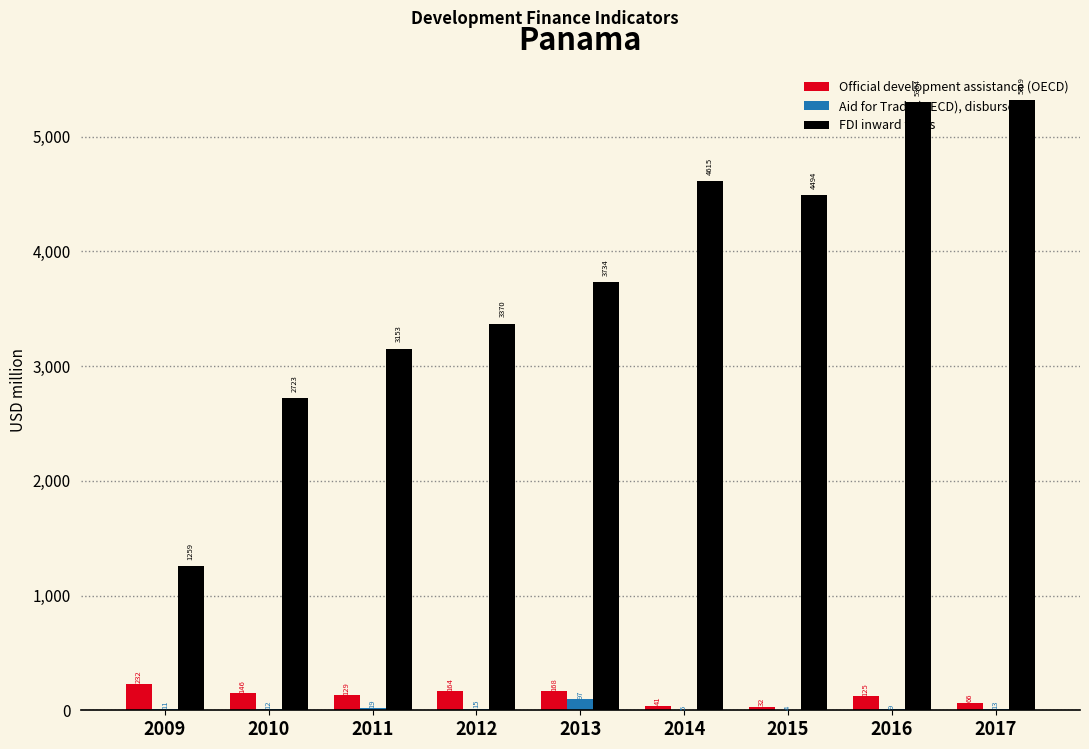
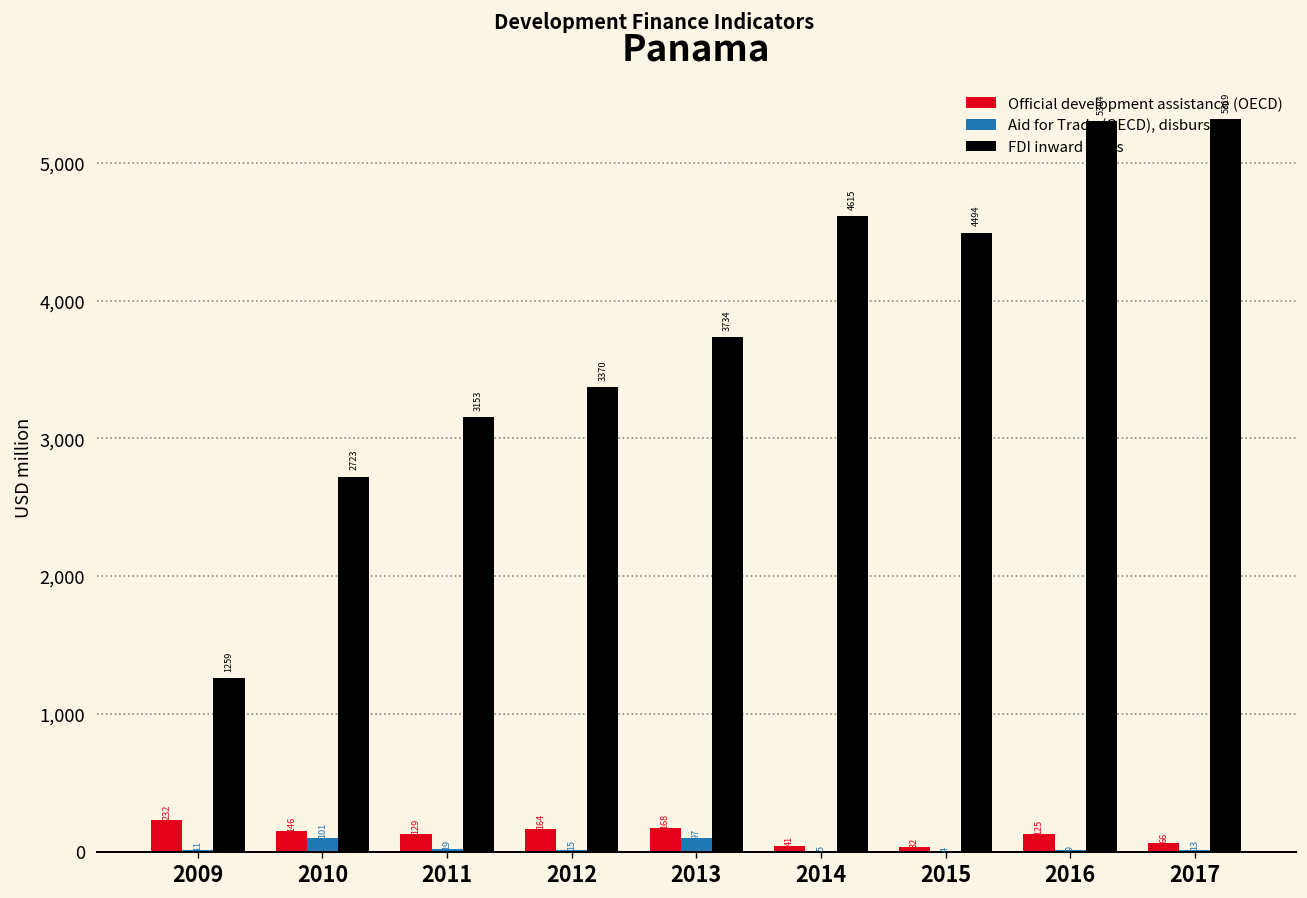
  {
    "Official development assistance (OECD)": {
      "2009": 232,
      "2010": 146,
      "2011": 129,
      "2012": 164,
      "2013": 168,
      "2014": 41,
      "2015": 32,
      "2016": 125,
      "2017": 66
    },
    "Aid for Trade (OECD), disbursed": {
      "2009": 11,
-     "2010": 12,
+     "2010": 101,
      "2011": 19,
      "2012": 15,
      "2013": 97,
      "2014": 5,
      "2015": 4,
      "2016": 9,
      "2017": 13
    },
    "FDI inward flows": {
      "2009": 1259,
      "2010": 2723,
      "2011": 3153,
      "2012": 3370,
      "2013": 3734,
      "2014": 4615,
      "2015": 4494,
      "2016": 5304,
      "2017": 5319
    }
  }
